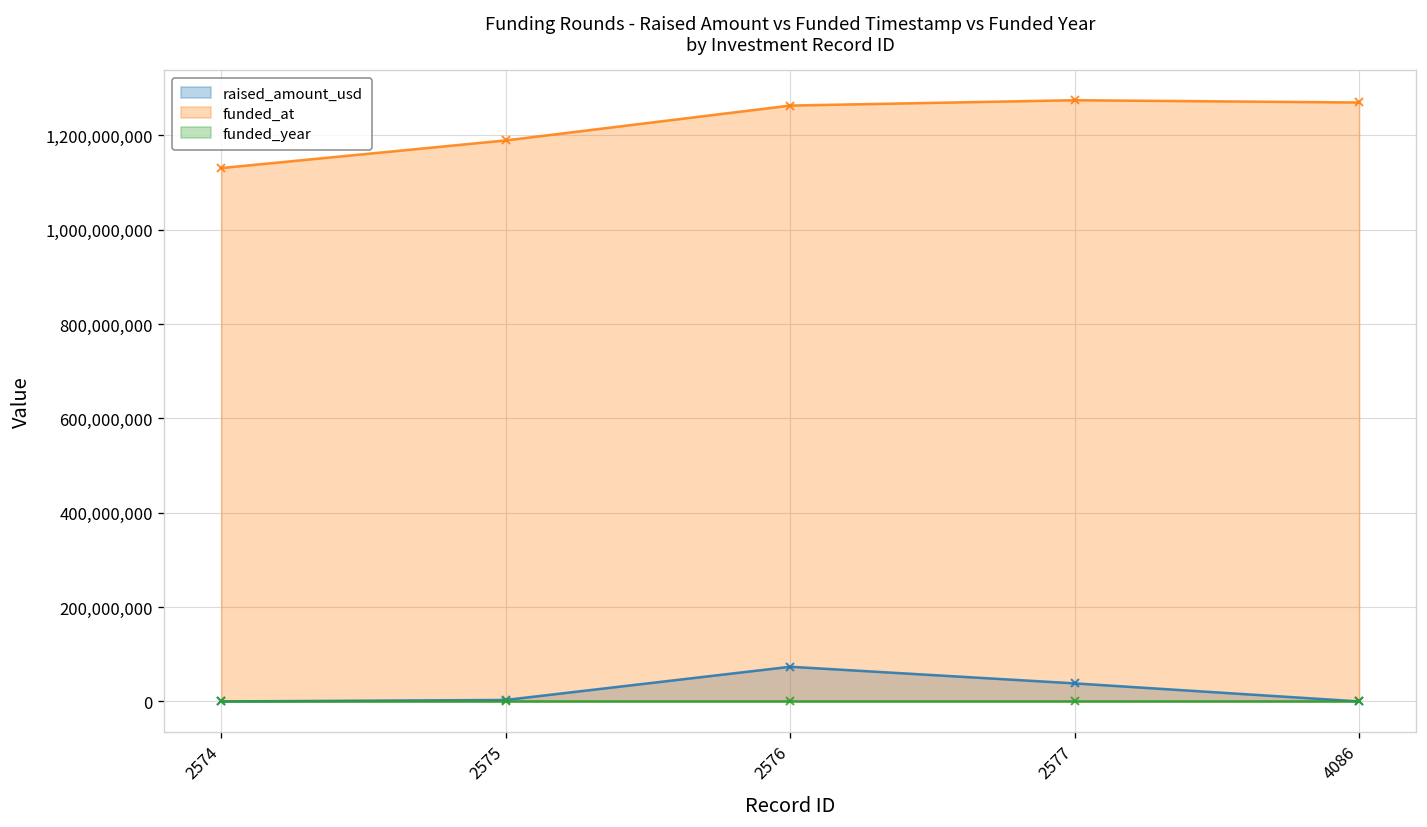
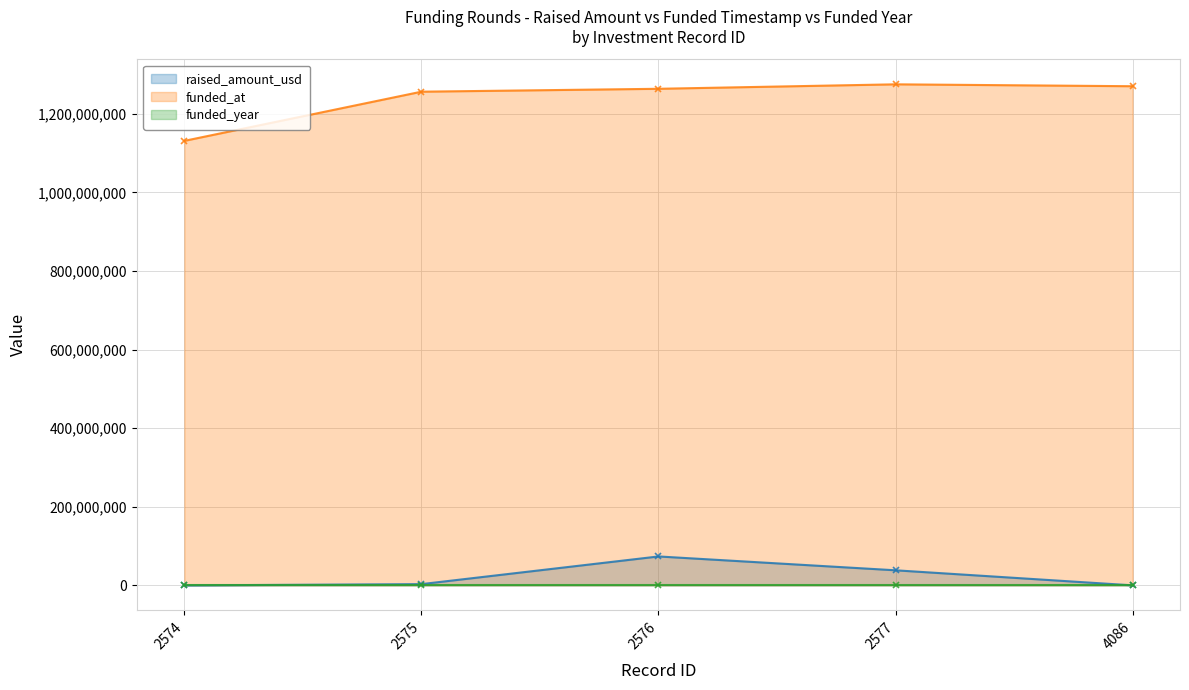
  {
    "raised_amount_usd": {
      "2576": "70,000,000",
      "2577": "40,000,000"
    },
    "funded_at": {
      "2574": "1,130,000,000",
-     "2575": "1,190,000,000",
+     "2575": "1,260,000,000",
      "2576": "1,260,000,000",
      "2577": "1,270,000,000",
      "4086": "1,270,000,000"
    },
    "funded_year": {
      "2576": "0",
      "2577": "0"
    }
  }
